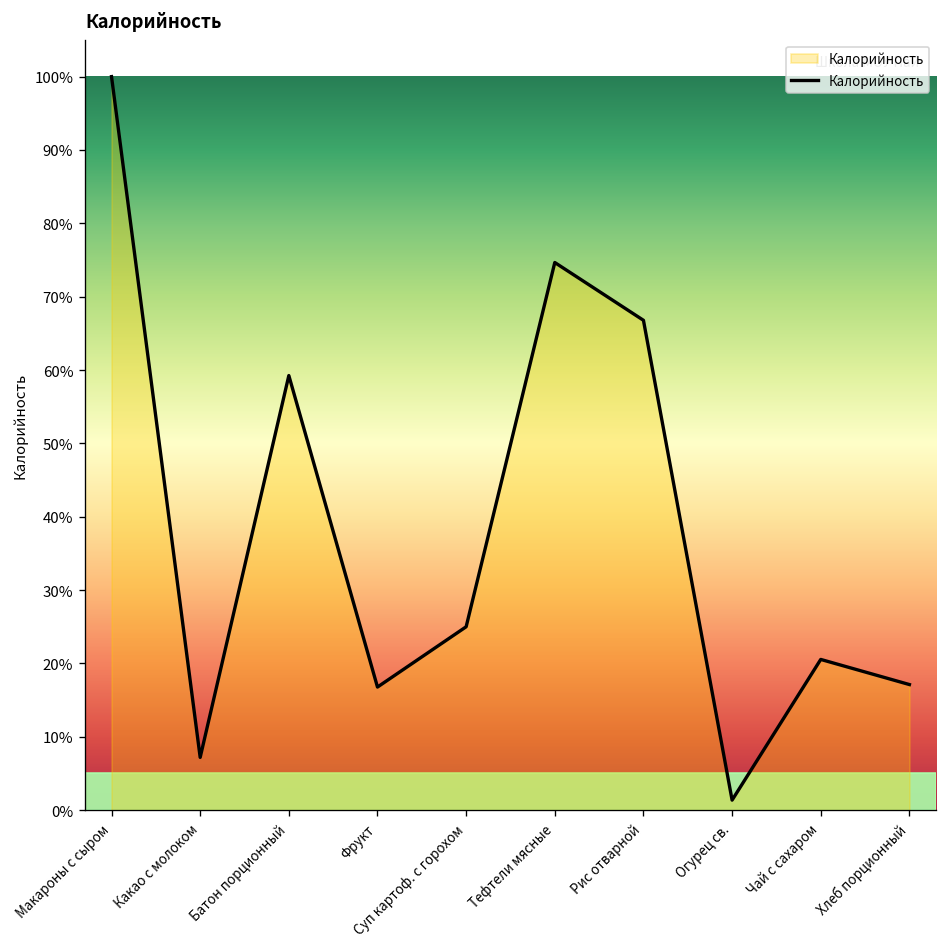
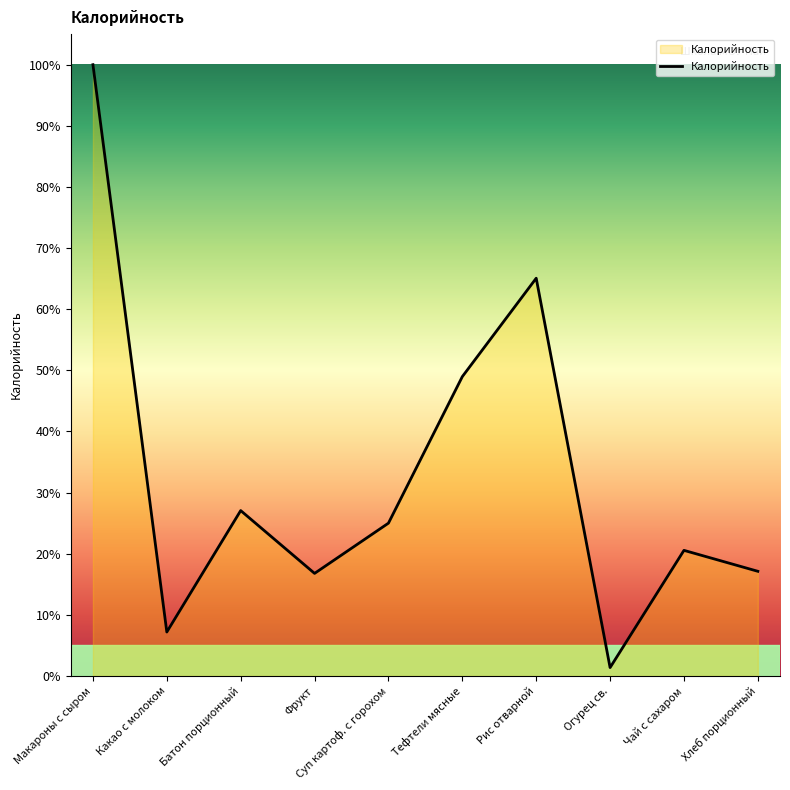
  {
    "Макароны с сыром": "100%",
    "Какао с молоком": "7%",
-   "Батон порционный": "59%",
+   "Батон порционный": "27%",
    "Фрукт": "17%",
    "Суп картоф. с горохом": "25%",
-   "Тефтели мясные": "75%",
-   "Рис отварной": "67%",
+   "Тефтели мясные": "49%",
+   "Рис отварной": "65%",
    "Чай с сахаром": "21%",
    "Хлеб порционный": "17%"
  }
